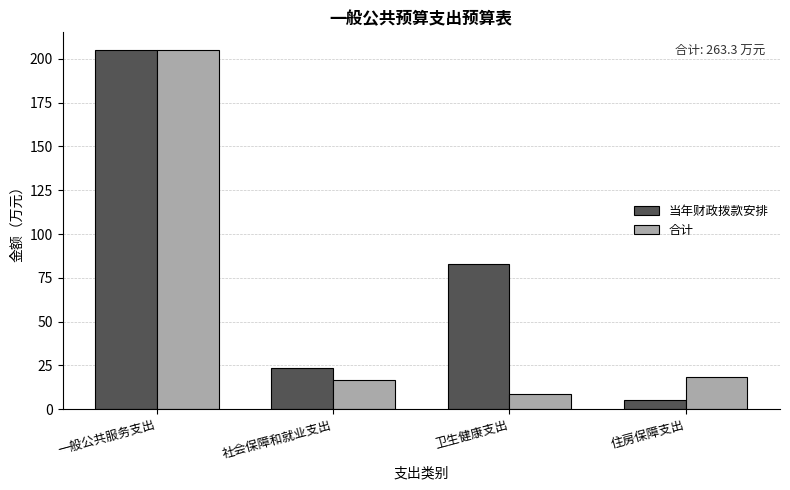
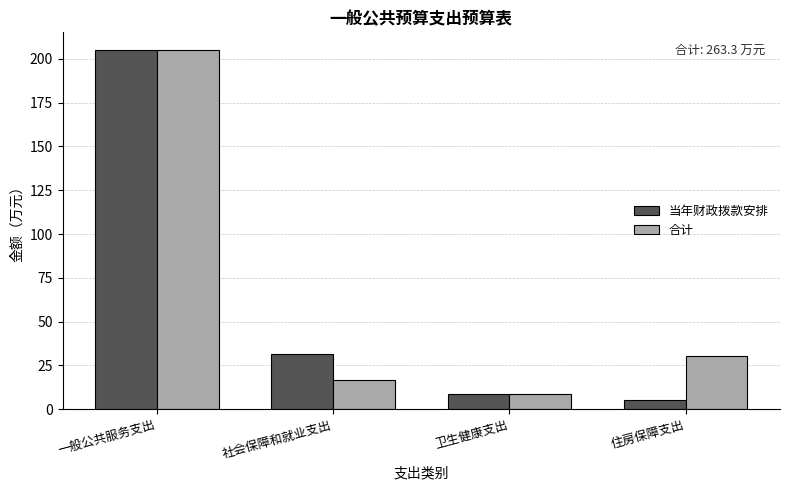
  {
    "当年财政拨款安排": {
      "一般公共服务支出": 205,
-     "社会保障和就业支出": 23,
-     "卫生健康支出": 83,
+     "社会保障和就业支出": 31,
+     "卫生健康支出": 9,
      "住房保障支出": 5
    },
    "合计": {
      "一般公共服务支出": 205,
      "社会保障和就业支出": 16,
      "卫生健康支出": 9,
-     "住房保障支出": 18
+     "住房保障支出": 30
    }
  }
